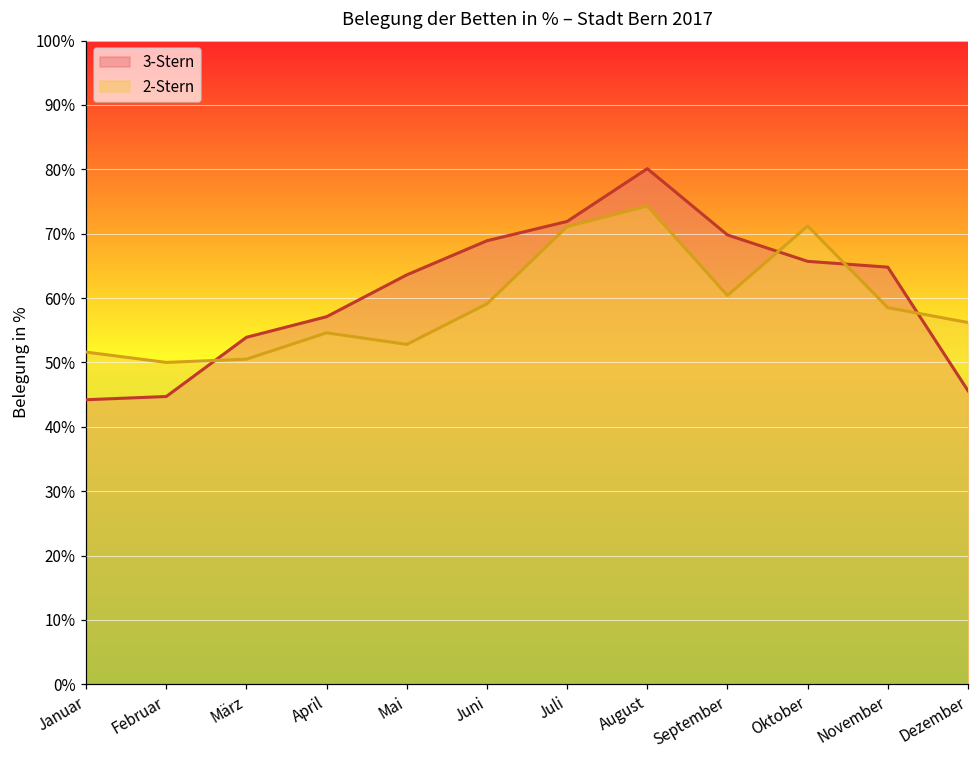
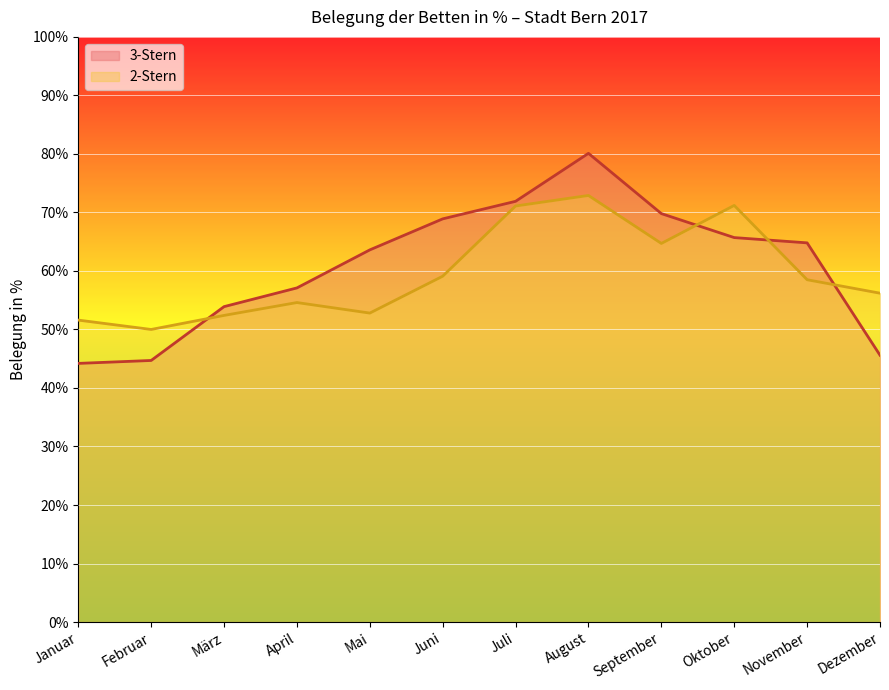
  {
    "3-Stern": {
      "Januar": "44%",
      "Februar": "45%",
      "März": "54%",
      "April": "57%",
      "Mai": "64%",
      "Juni": "69%",
      "Juli": "72%",
      "August": "80%",
      "September": "70%",
      "Oktober": "66%",
      "November": "65%",
      "Dezember": "46%"
    },
    "2-Stern": {
      "Januar": "52%",
      "Februar": "50%",
-     "März": "51%",
+     "März": "52%",
      "April": "55%",
      "Mai": "53%",
      "Juni": "59%",
      "Juli": "71%",
-     "August": "74%",
-     "September": "60%",
+     "August": "73%",
+     "September": "65%",
      "Oktober": "71%",
      "November": "59%",
      "Dezember": "56%"
    }
  }
